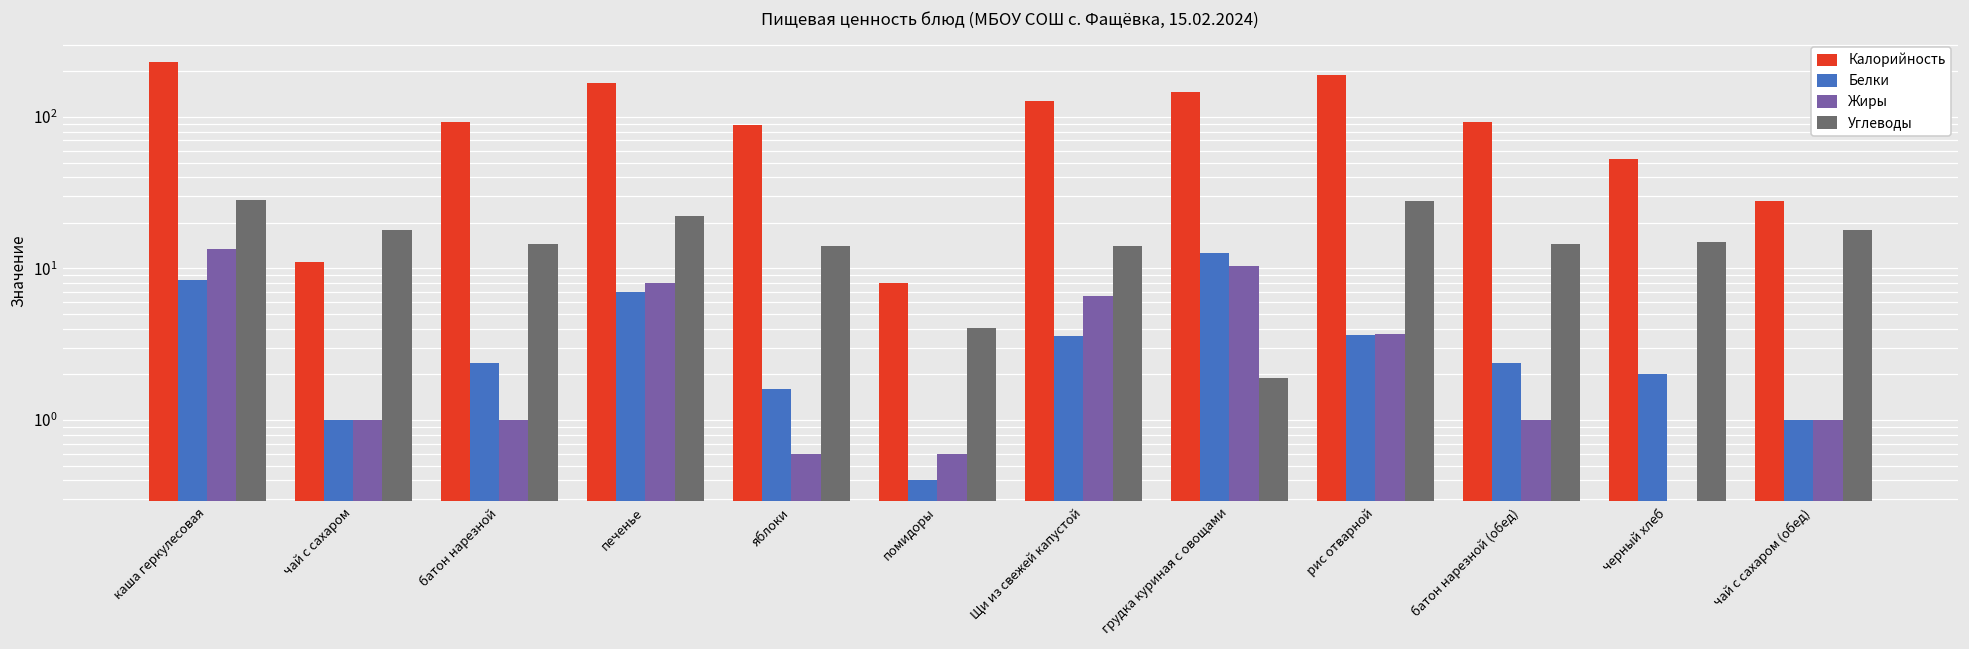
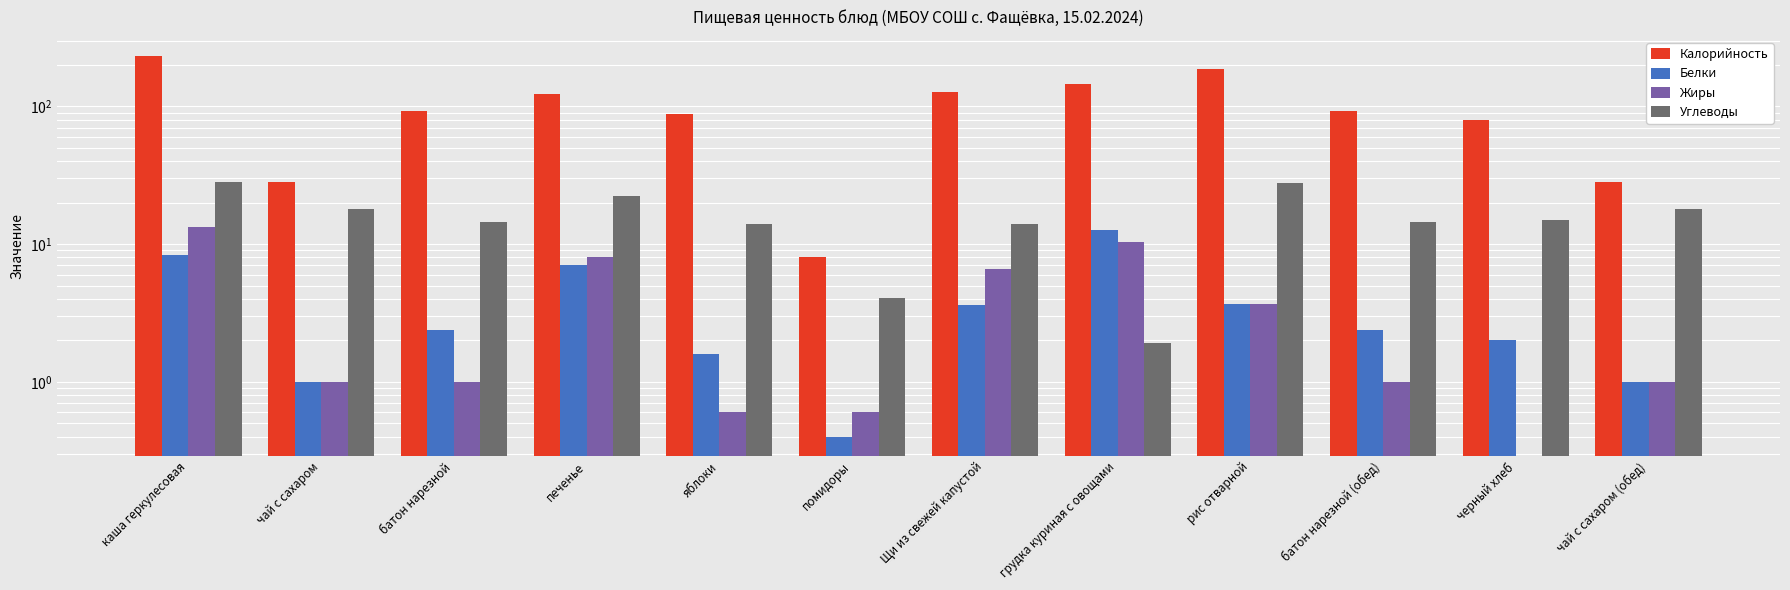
  {
    "Калорийность": {
      "каша геркулесовая": 230,
-     "чай с сахаром": 11,
+     "чай с сахаром": 28,
      "батон нарезной": 90,
-     "печенье": 170,
+     "печенье": 120,
      "яблоки": 90,
      "помидоры": 8,
      "Щи из свежей капустой": 130,
      "грудка куриная с овощами": 150,
      "рис отварной": 190,
      "батон нарезной (обед)": 90,
-     "черный хлеб": 53,
+     "черный хлеб": 80,
      "чай с сахаром (обед)": 28
    },
    "Белки": {
      "каша геркулесовая": 8,
      "чай с сахаром": 1,
      "батон нарезной": 2.4,
      "печенье": 7,
      "яблоки": 1.6,
      "помидоры": 0.40,
      "Щи из свежей капустой": 3.6,
      "грудка куриная с овощами": 13,
      "рис отварной": 3.7,
      "батон нарезной (обед)": 2.4,
      "черный хлеб": 2,
      "чай с сахаром (обед)": 1
    },
    "Жиры": {
      "каша геркулесовая": 13,
      "чай с сахаром": 1,
      "батон нарезной": 1,
      "печенье": 8,
      "яблоки": 0.6,
      "помидоры": 0.6,
      "Щи из свежей капустой": 7,
      "грудка куриная с овощами": 10,
      "рис отварной": 3.7,
      "батон нарезной (обед)": 1,
      "чай с сахаром (обед)": 1
    },
    "Углеводы": {
      "каша геркулесовая": 28,
      "чай с сахаром": 18,
      "батон нарезной": 14,
      "печенье": 22,
      "яблоки": 14,
      "помидоры": 4,
      "Щи из свежей капустой": 14,
      "грудка куриная с овощами": 1.9,
      "рис отварной": 28,
      "батон нарезной (обед)": 14,
      "черный хлеб": 15,
      "чай с сахаром (обед)": 18
    }
  }
